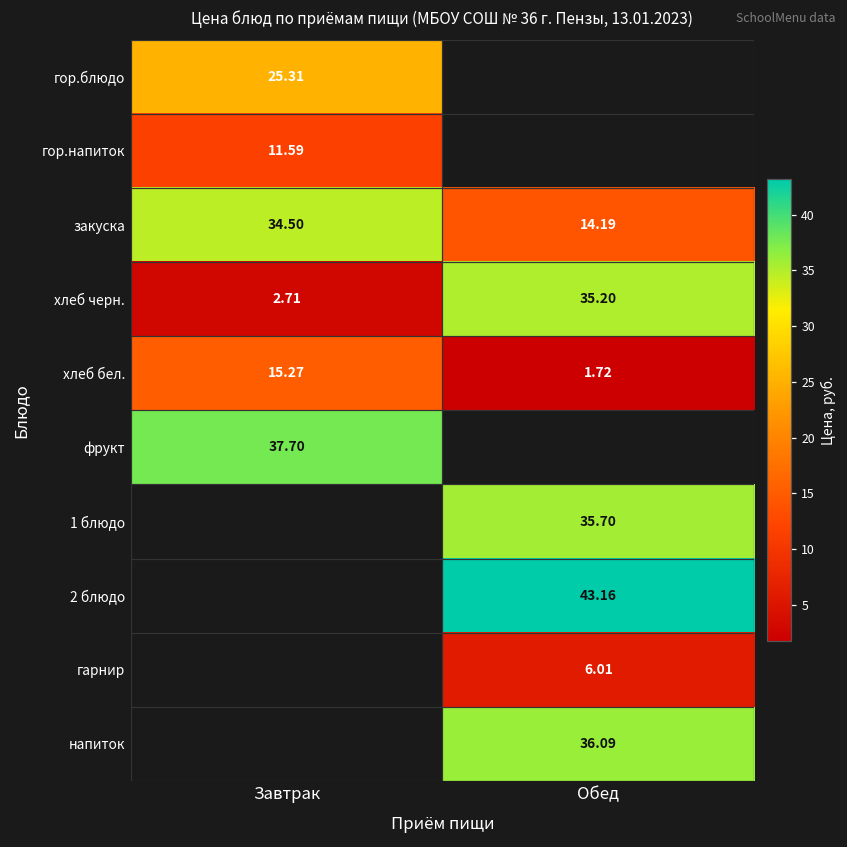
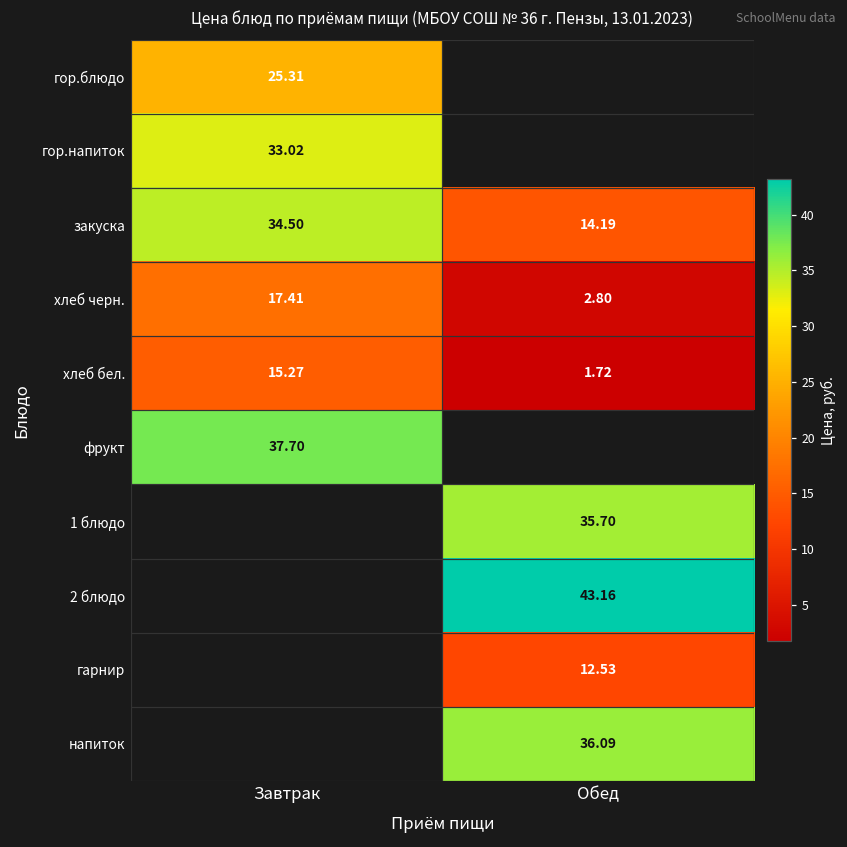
  {
    "гор.блюдо": {
      "Завтрак": 25.31
    },
    "гор.напиток": {
-     "Завтрак": 11.59
+     "Завтрак": 33.02
    },
    "закуска": {
      "Завтрак": 34.50,
      "Обед": 14.19
    },
    "хлеб черн.": {
-     "Завтрак": 2.71,
-     "Обед": 35.20
+     "Завтрак": 17.41,
+     "Обед": 2.80
    },
    "хлеб бел.": {
      "Завтрак": 15.27,
      "Обед": 1.72
    },
    "фрукт": {
      "Завтрак": 37.70
    },
    "1 блюдо": {
      "Обед": 35.70
    },
    "2 блюдо": {
      "Обед": 43.16
    },
    "гарнир": {
-     "Обед": 6.01
+     "Обед": 12.53
    },
    "напиток": {
      "Обед": 36.09
    }
  }
